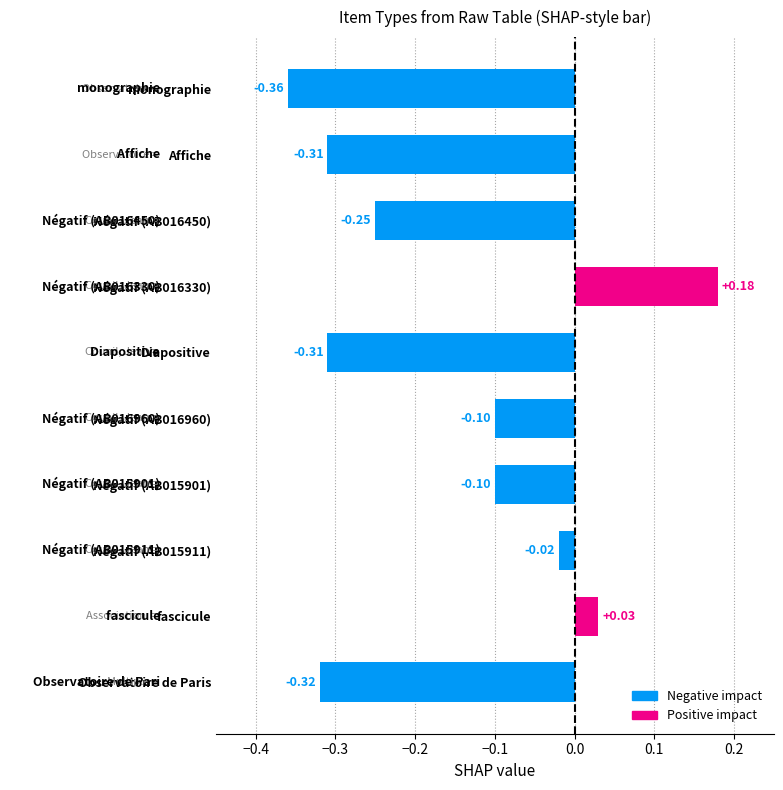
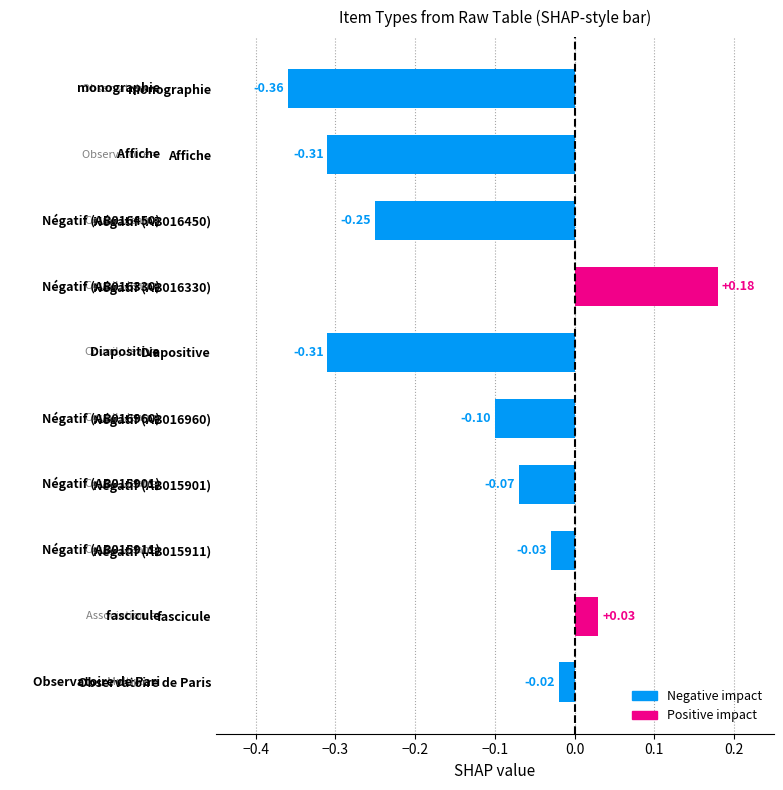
  {
    "monographie": "-0.36",
    "Affiche": "-0.31",
    "Négatif (AB016450)": "-0.25",
    "Négatif (AB016330)": "+0.18",
    "Diapositive": "-0.31",
    "Négatif (AB016960)": "-0.10",
-   "Négatif (AB015901)": "-0.10",
-   "Négatif (AB015911)": "-0.02",
+   "Négatif (AB015901)": "-0.07",
+   "Négatif (AB015911)": "-0.03",
    "fascicule": "+0.03",
-   "Observatoire de Paris": "-0.32"
+   "Observatoire de Paris": "-0.02"
  }
